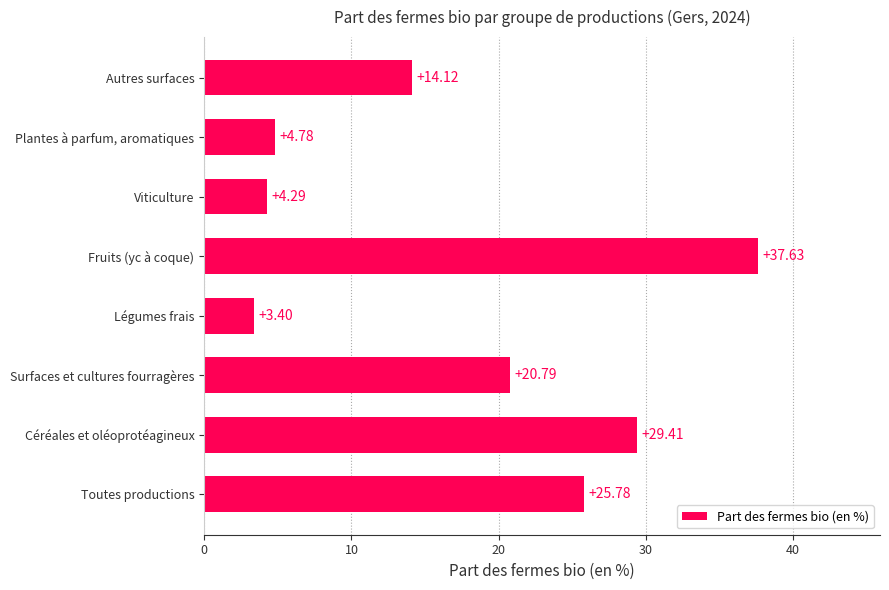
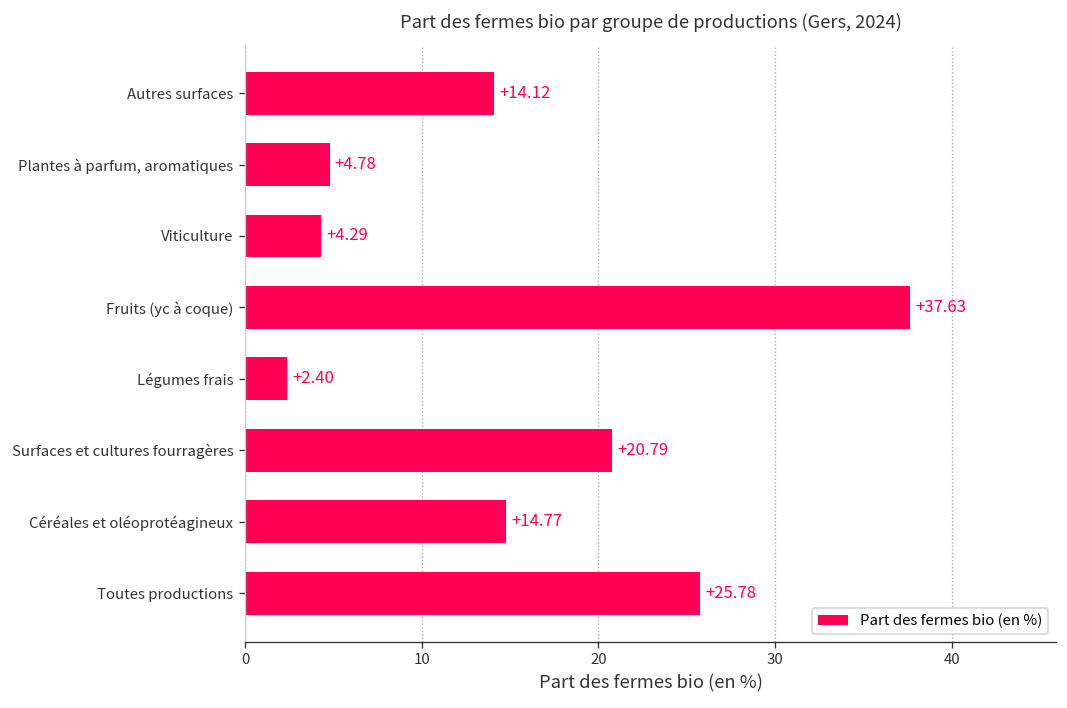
  {
    "Autres surfaces": "+14.12",
    "Plantes à parfum, aromatiques": "+4.78",
    "Viticulture": "+4.29",
    "Fruits (yc à coque)": "+37.63",
-   "Légumes frais": "+3.40",
+   "Légumes frais": "+2.40",
    "Surfaces et cultures fourragères": "+20.79",
-   "Céréales et oléoprotéagineux": "+29.41",
+   "Céréales et oléoprotéagineux": "+14.77",
    "Toutes productions": "+25.78"
  }
